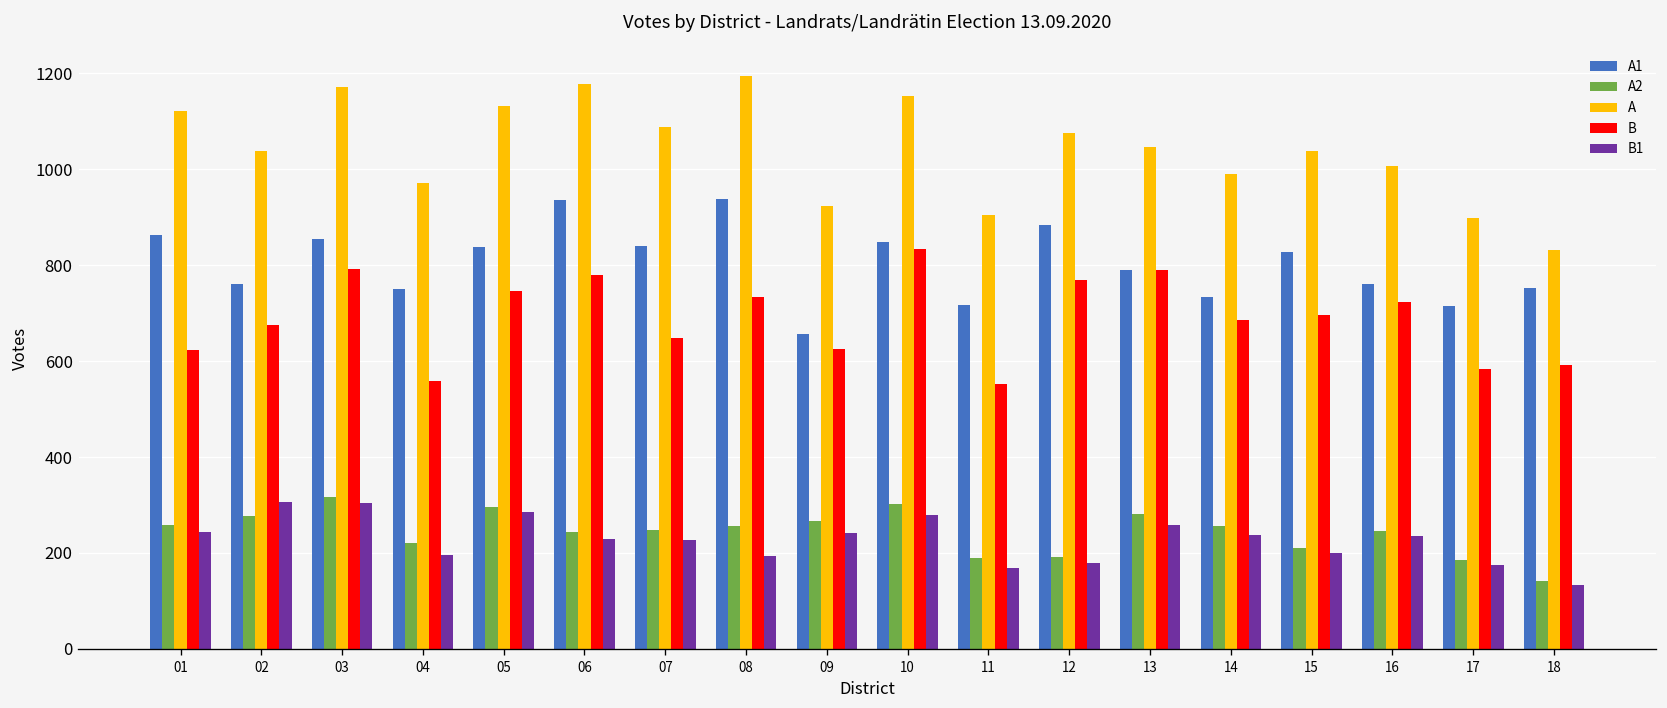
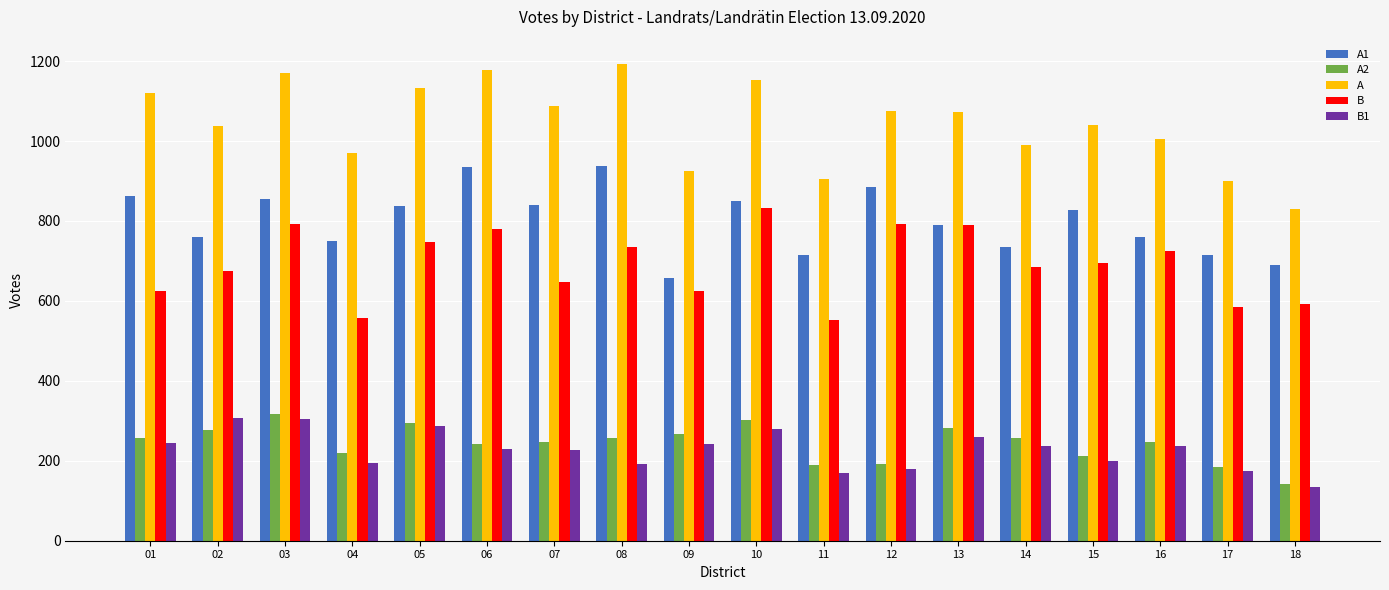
  {
    "A1": {
      "01": 860,
      "02": 760,
      "03": 850,
      "04": 750,
      "05": 840,
      "06": 940,
      "07": 840,
      "08": 940,
      "09": 660,
      "10": 850,
      "11": 720,
      "12": 880,
      "13": 790,
      "14": 730,
      "15": 830,
      "16": 760,
      "17": 710,
-     "18": 750
+     "18": 690
    },
    "A2": {
      "01": 260,
      "02": 280,
      "03": 320,
      "04": 220,
      "05": 300,
      "06": 240,
      "07": 250,
      "08": 260,
      "09": 270,
      "10": 300,
      "11": 190,
      "12": 190,
      "13": 280,
      "14": 260,
      "15": 210,
      "16": 250,
      "17": 190,
      "18": 140
    },
    "A": {
      "01": 1120,
      "02": 1040,
      "03": 1170,
      "04": 970,
      "05": 1130,
      "06": 1180,
      "07": 1090,
      "08": 1190,
      "09": 920,
      "10": 1150,
      "11": 910,
      "12": 1080,
-     "13": 1050,
+     "13": 1070,
      "14": 990,
      "15": 1040,
      "16": 1010,
      "17": 900,
      "18": 830
    },
    "B": {
      "01": 620,
      "02": 680,
      "03": 790,
      "04": 560,
      "05": 750,
      "06": 780,
      "07": 650,
      "08": 730,
      "09": 630,
      "10": 830,
      "11": 550,
-     "12": 770,
+     "12": 790,
      "13": 790,
      "14": 690,
      "15": 700,
      "16": 720,
      "17": 580,
      "18": 590
    },
    "B1": {
      "01": 240,
      "02": 310,
      "03": 310,
      "04": 200,
      "05": 290,
      "06": 230,
      "07": 230,
      "08": 190,
      "09": 240,
      "10": 280,
      "11": 170,
      "12": 180,
      "13": 260,
      "14": 240,
      "15": 200,
      "16": 240,
      "17": 180,
      "18": 130
    }
  }
